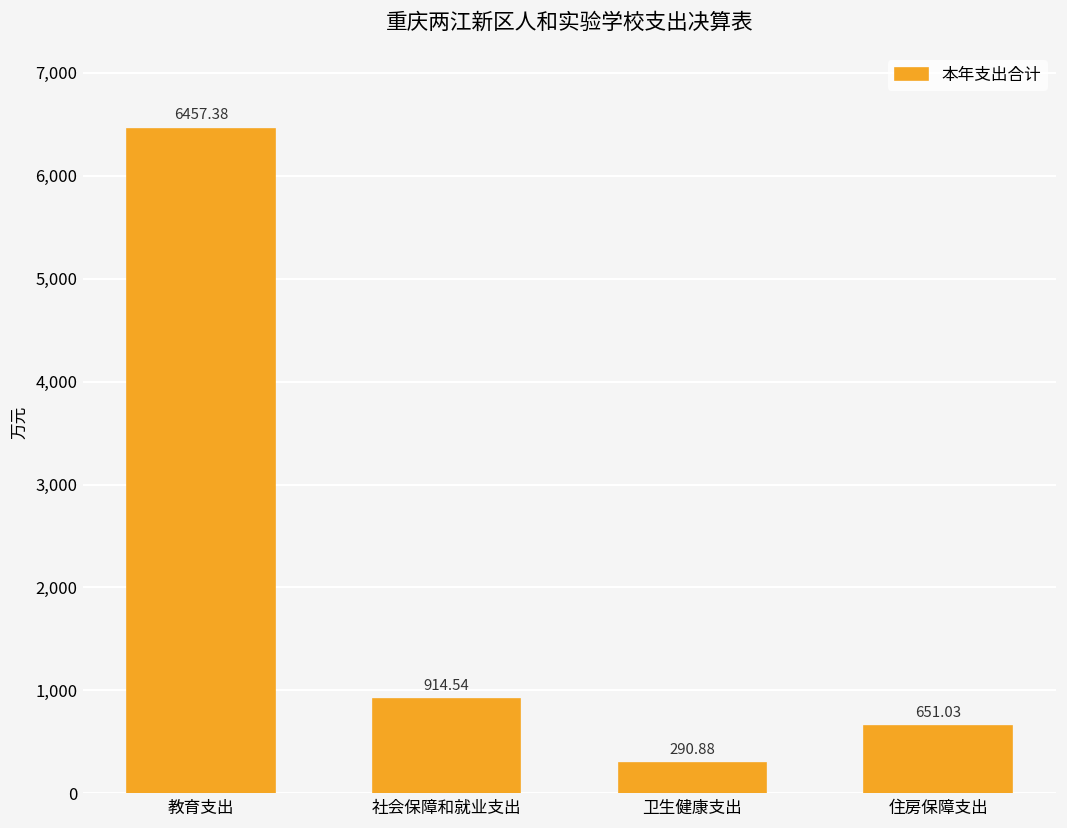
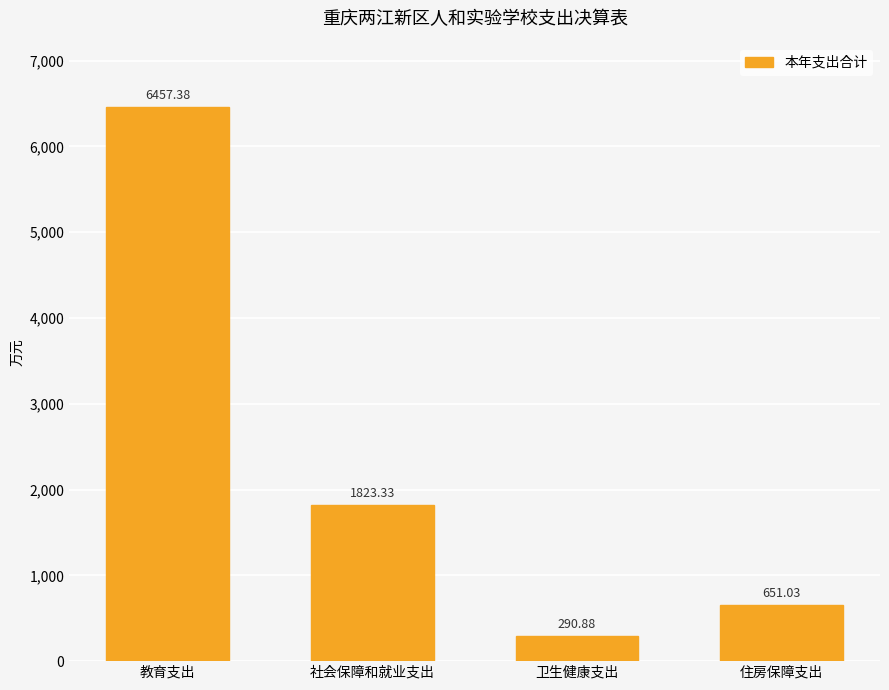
  {
    "教育支出": 6457.38,
-   "社会保障和就业支出": 914.54,
+   "社会保障和就业支出": 1823.33,
    "卫生健康支出": 290.88,
    "住房保障支出": 651.03
  }
